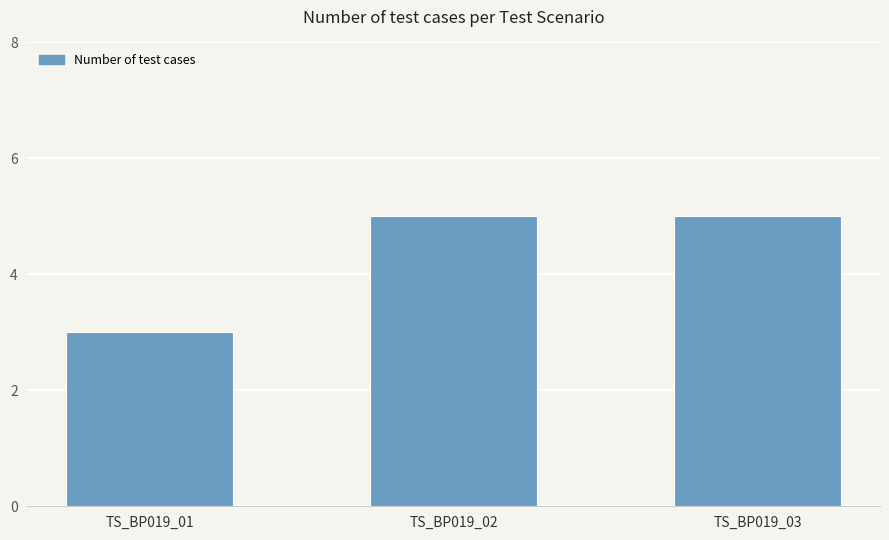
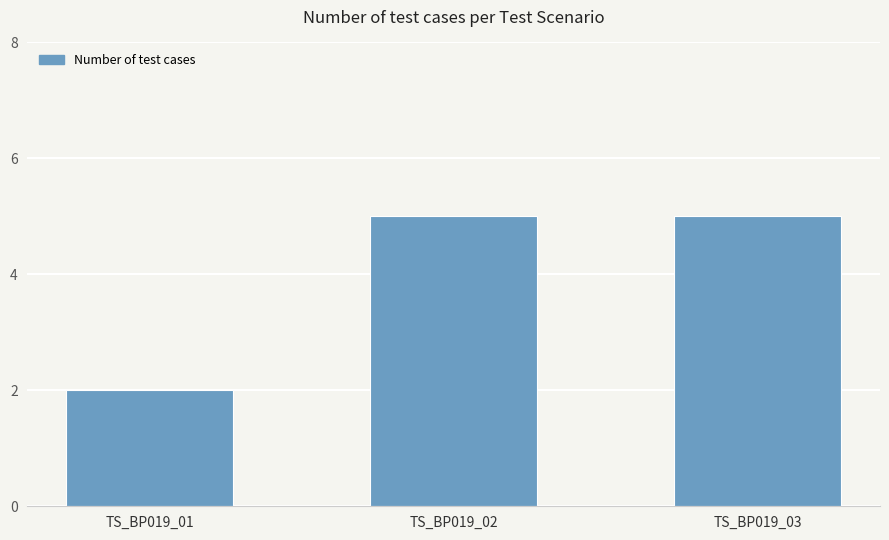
  {
-   "TS_BP019_01": 3,
+   "TS_BP019_01": 2,
    "TS_BP019_02": 5,
    "TS_BP019_03": 5
  }
